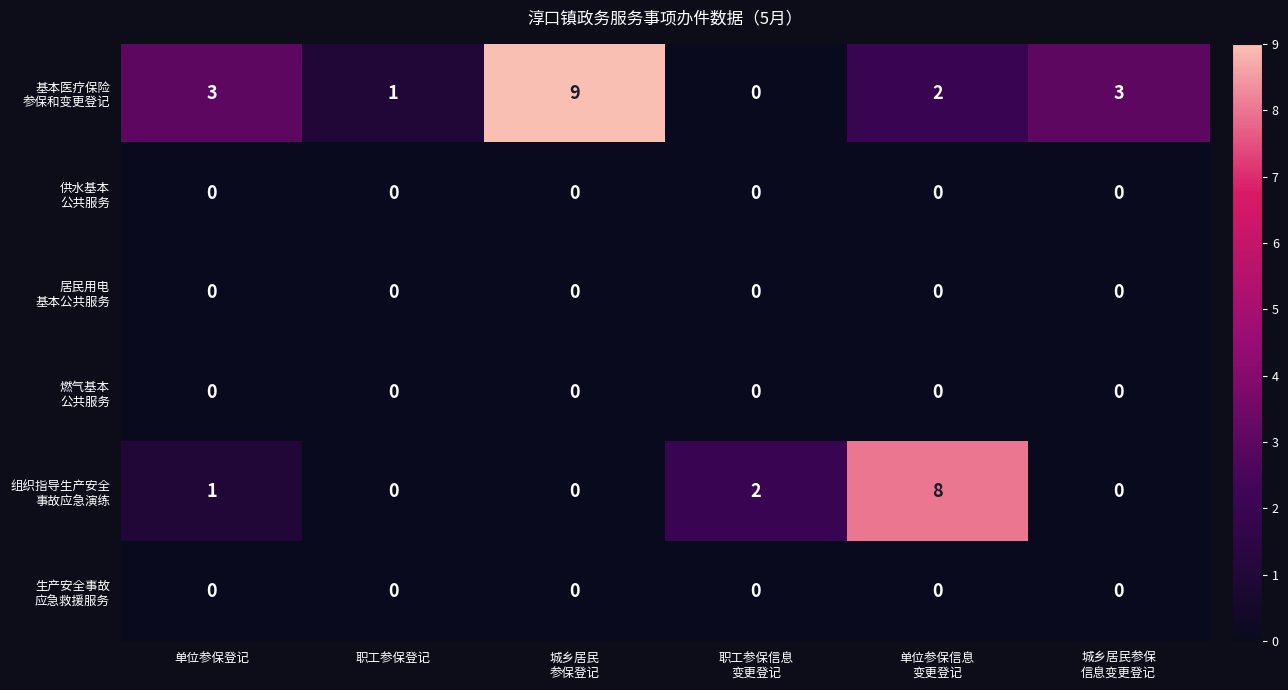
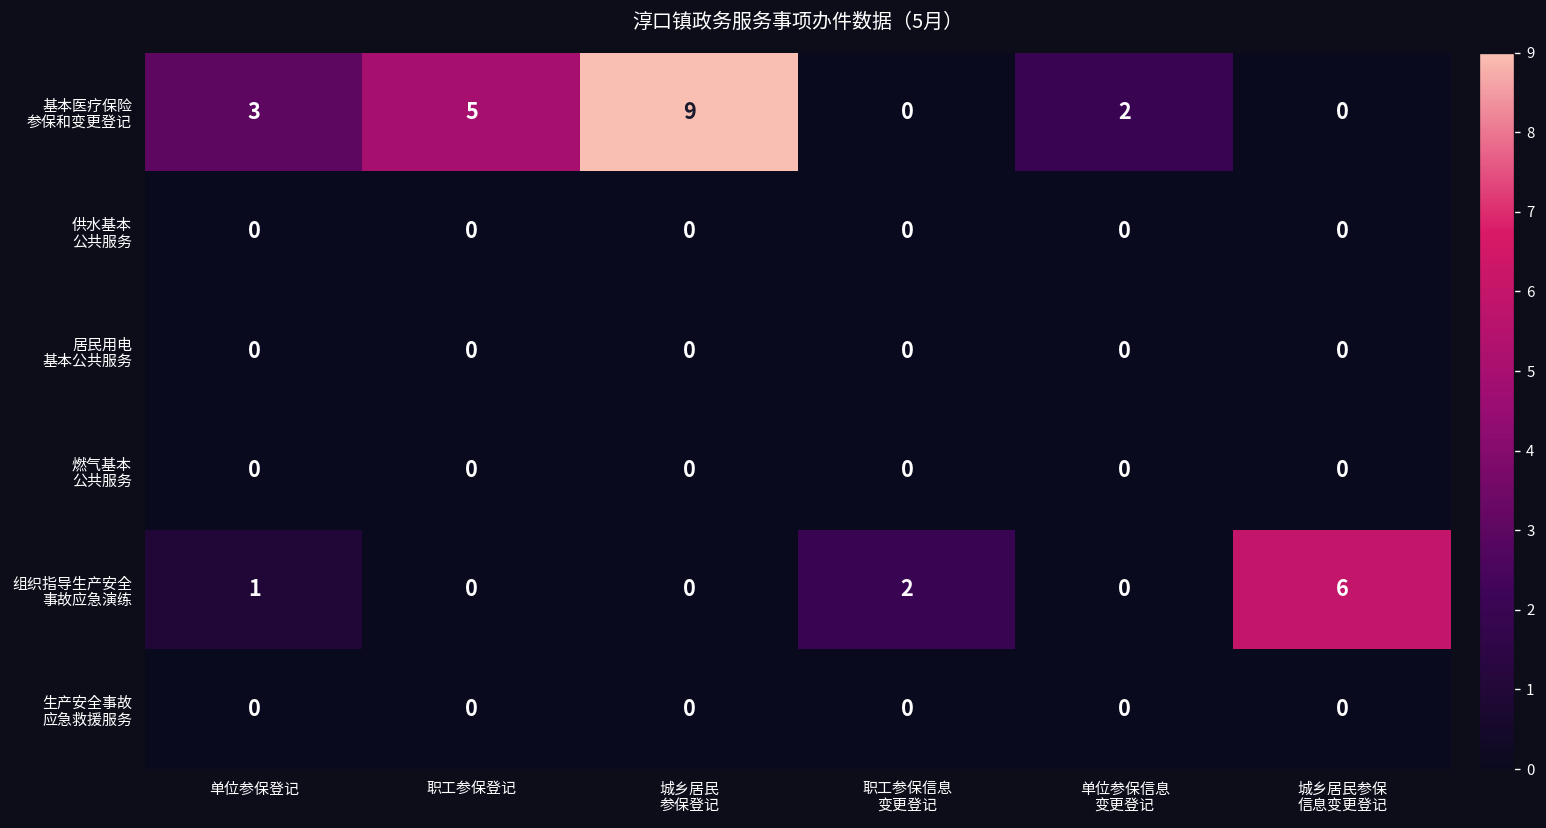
  {
    "基本医疗保险 参保和变更登记": {
      "单位参保登记": 3,
-     "职工参保登记": 1,
+     "职工参保登记": 5,
      "城乡居民 参保登记": 9,
      "职工参保信息 变更登记": 0,
      "单位参保信息 变更登记": 2,
-     "城乡居民参保 信息变更登记": 3
+     "城乡居民参保 信息变更登记": 0
    },
    "供水基本 公共服务": {
      "单位参保登记": 0,
      "职工参保登记": 0,
      "城乡居民 参保登记": 0,
      "职工参保信息 变更登记": 0,
      "单位参保信息 变更登记": 0,
      "城乡居民参保 信息变更登记": 0
    },
    "居民用电 基本公共服务": {
      "单位参保登记": 0,
      "职工参保登记": 0,
      "城乡居民 参保登记": 0,
      "职工参保信息 变更登记": 0,
      "单位参保信息 变更登记": 0,
      "城乡居民参保 信息变更登记": 0
    },
    "燃气基本 公共服务": {
      "单位参保登记": 0,
      "职工参保登记": 0,
      "城乡居民 参保登记": 0,
      "职工参保信息 变更登记": 0,
      "单位参保信息 变更登记": 0,
      "城乡居民参保 信息变更登记": 0
    },
    "组织指导生产安全 事故应急演练": {
      "单位参保登记": 1,
      "职工参保登记": 0,
      "城乡居民 参保登记": 0,
      "职工参保信息 变更登记": 2,
-     "单位参保信息 变更登记": 8,
-     "城乡居民参保 信息变更登记": 0
+     "单位参保信息 变更登记": 0,
+     "城乡居民参保 信息变更登记": 6
    },
    "生产安全事故 应急救援服务": {
      "单位参保登记": 0,
      "职工参保登记": 0,
      "城乡居民 参保登记": 0,
      "职工参保信息 变更登记": 0,
      "单位参保信息 变更登记": 0,
      "城乡居民参保 信息变更登记": 0
    }
  }
